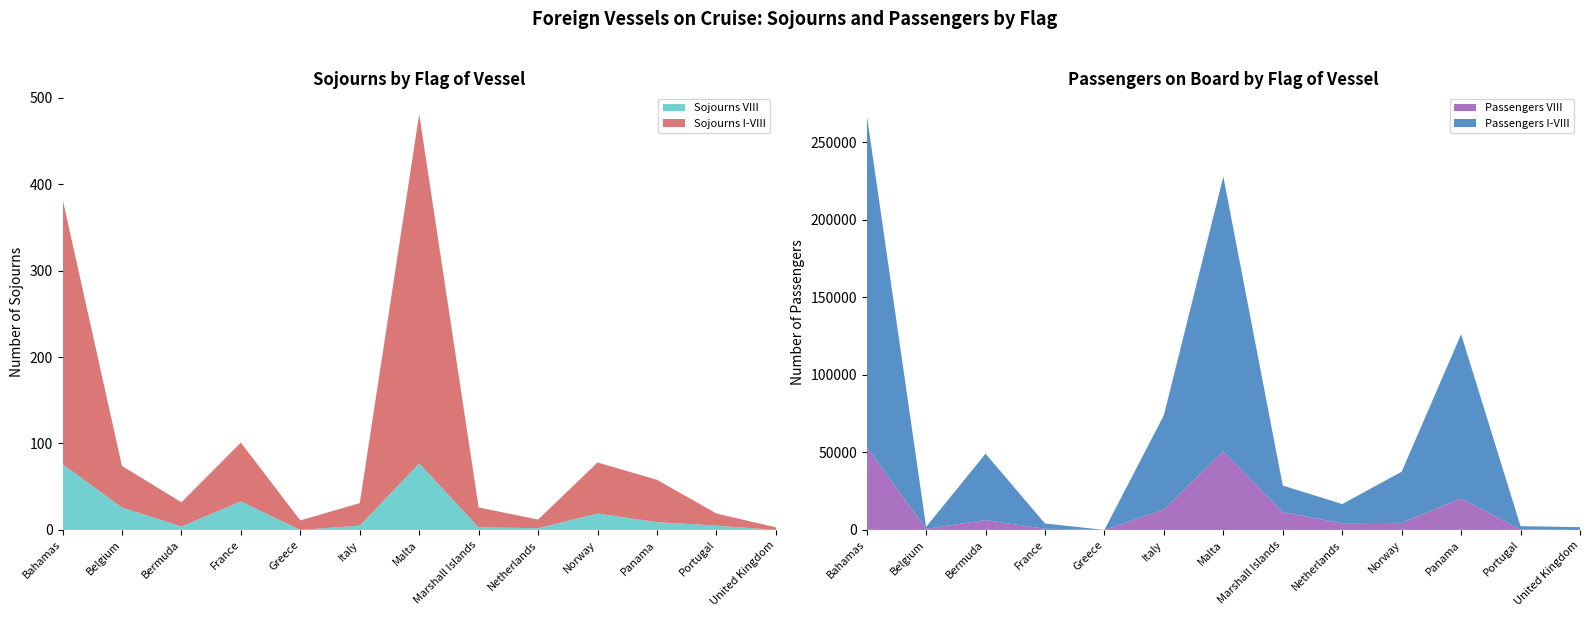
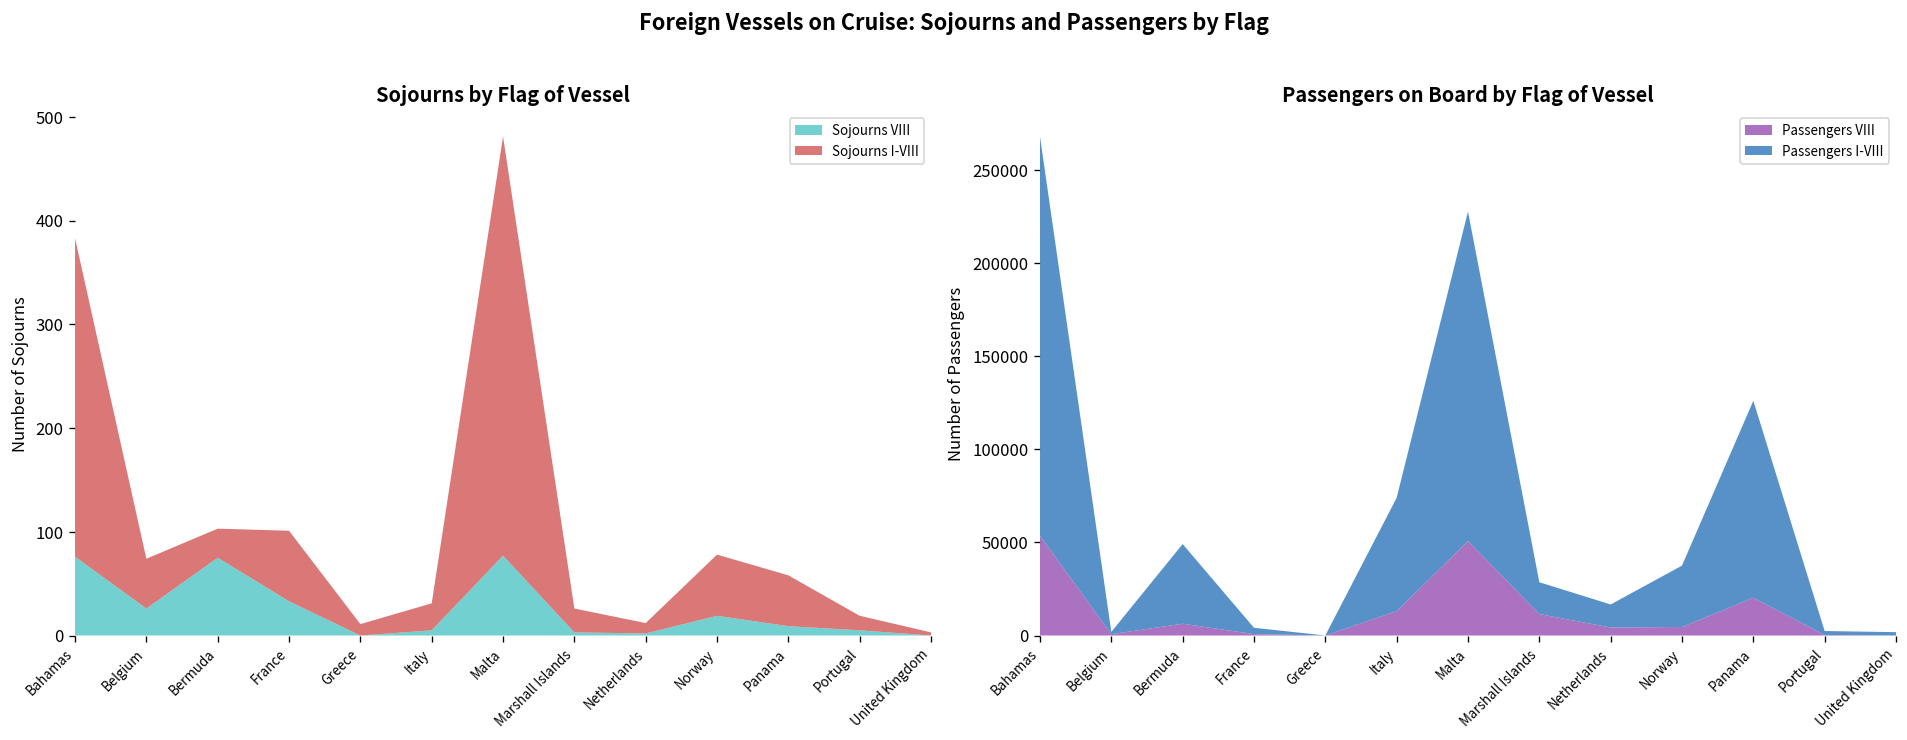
  {
    "Sojourns by Flag of Vessel": {
      "Sojourns VIII": {
        "Bahamas": 80,
        "Belgium": 30,
-       "Bermuda": 0,
+       "Bermuda": 80,
        "France": 30,
        "Greece": 0,
        "Italy": 10,
        "Malta": 80,
        "Marshall Islands": 0,
        "Norway": 20,
        "Panama": 10,
        "Portugal": 10,
        "United Kingdom": 0
      },
      "Sojourns I-VIII": {
        "Bahamas": 310,
        "Belgium": 50,
        "Bermuda": 30,
        "France": 70,
        "Greece": 10,
        "Italy": 30,
        "Malta": 400,
        "Marshall Islands": 20,
        "Netherlands": 10,
        "Norway": 60,
        "Panama": 50,
        "Portugal": 10,
        "United Kingdom": 0
      }
    },
    "Passengers on Board by Flag of Vessel": {
      "Passengers VIII": {
        "Bahamas": 54000,
        "Bermuda": 6000,
        "Italy": 13000,
        "Malta": 51000,
        "Marshall Islands": 12000,
        "Netherlands": 4000,
        "Norway": 5000,
        "Panama": 20000,
        "United Kingdom": 0
      },
      "Passengers I-VIII": {
        "Bahamas": 215000,
        "Bermuda": 43000,
        "France": 3000,
        "Italy": 61000,
        "Malta": 177000,
        "Marshall Islands": 17000,
        "Netherlands": 12000,
        "Norway": 33000,
        "Panama": 106000,
        "Portugal": 2000,
        "United Kingdom": 2000
      }
    }
  }
